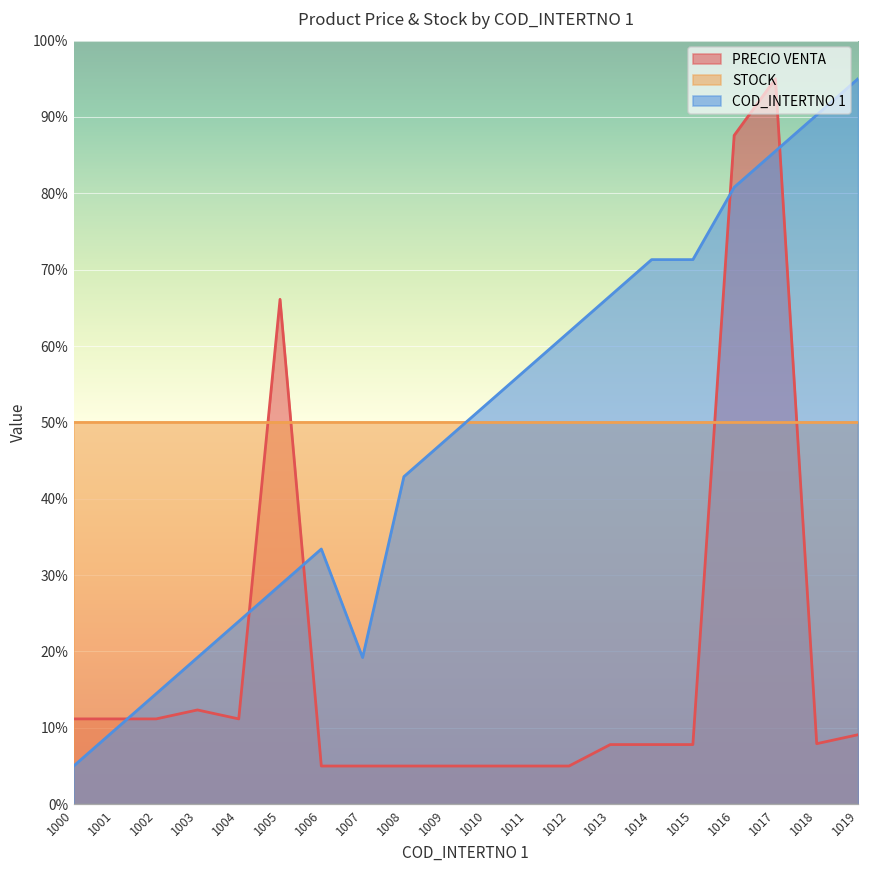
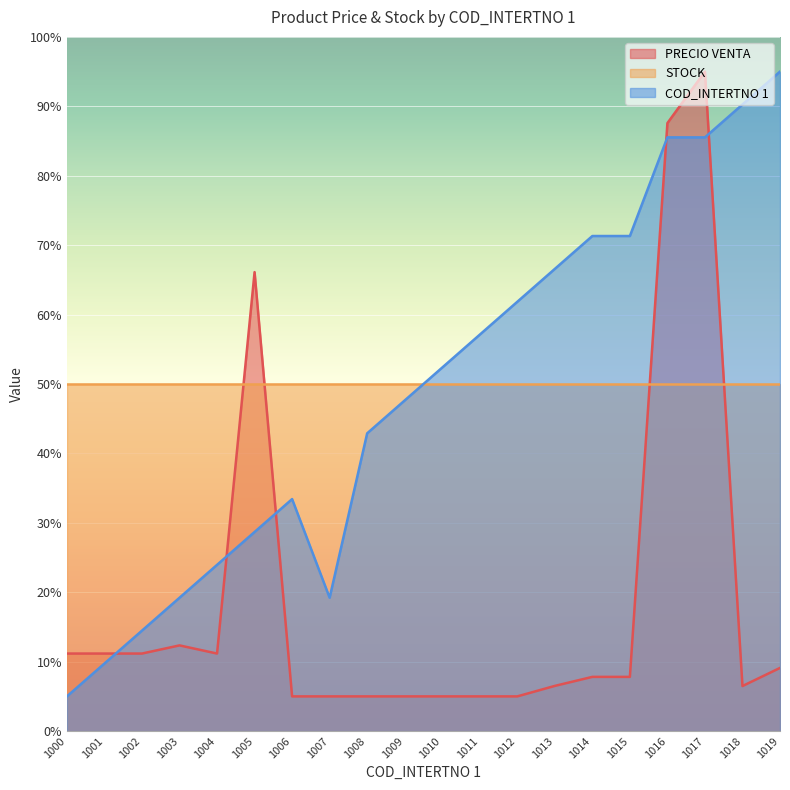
  {
    "PRECIO VENTA": {
      "1000": "11%",
      "1001": "11%",
      "1002": "11%",
      "1003": "12%",
      "1004": "11%",
      "1005": "66%",
      "1006": "5%",
      "1007": "5%",
      "1008": "5%",
      "1009": "5%",
      "1010": "5%",
      "1011": "5%",
      "1012": "5%",
-     "1013": "8%",
+     "1013": "7%",
      "1014": "8%",
      "1015": "8%",
      "1016": "88%",
-     "1018": "8%",
+     "1018": "6%",
      "1019": "9%"
    },
    "STOCK": {
      "1000": "50%",
      "1001": "50%",
      "1002": "50%",
      "1003": "50%",
      "1004": "50%",
      "1005": "50%",
      "1006": "50%",
      "1007": "50%",
      "1008": "50%",
      "1009": "50%",
      "1010": "50%",
      "1011": "50%",
      "1012": "50%",
      "1013": "50%",
      "1014": "50%",
      "1015": "50%",
      "1016": "50%",
      "1017": "50%",
      "1018": "50%",
      "1019": "50%"
    },
    "COD_INTERTNO 1": {
      "1000": "5%",
      "1001": "10%",
      "1002": "14%",
      "1003": "19%",
      "1004": "24%",
      "1005": "29%",
      "1006": "33%",
      "1007": "19%",
      "1008": "43%",
      "1009": "48%",
      "1010": "52%",
      "1011": "57%",
      "1012": "62%",
      "1013": "67%",
      "1014": "71%",
      "1015": "71%",
-     "1016": "81%",
+     "1016": "86%",
      "1017": "86%",
      "1019": "95%"
    }
  }
